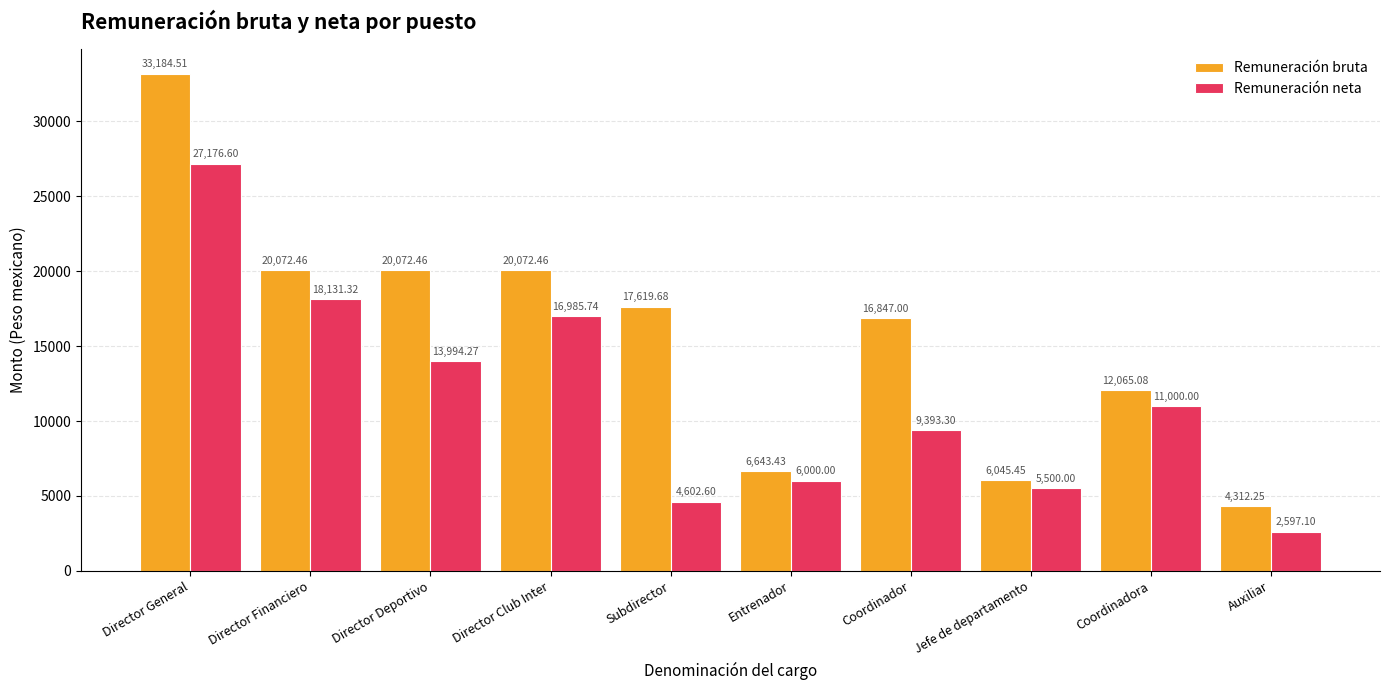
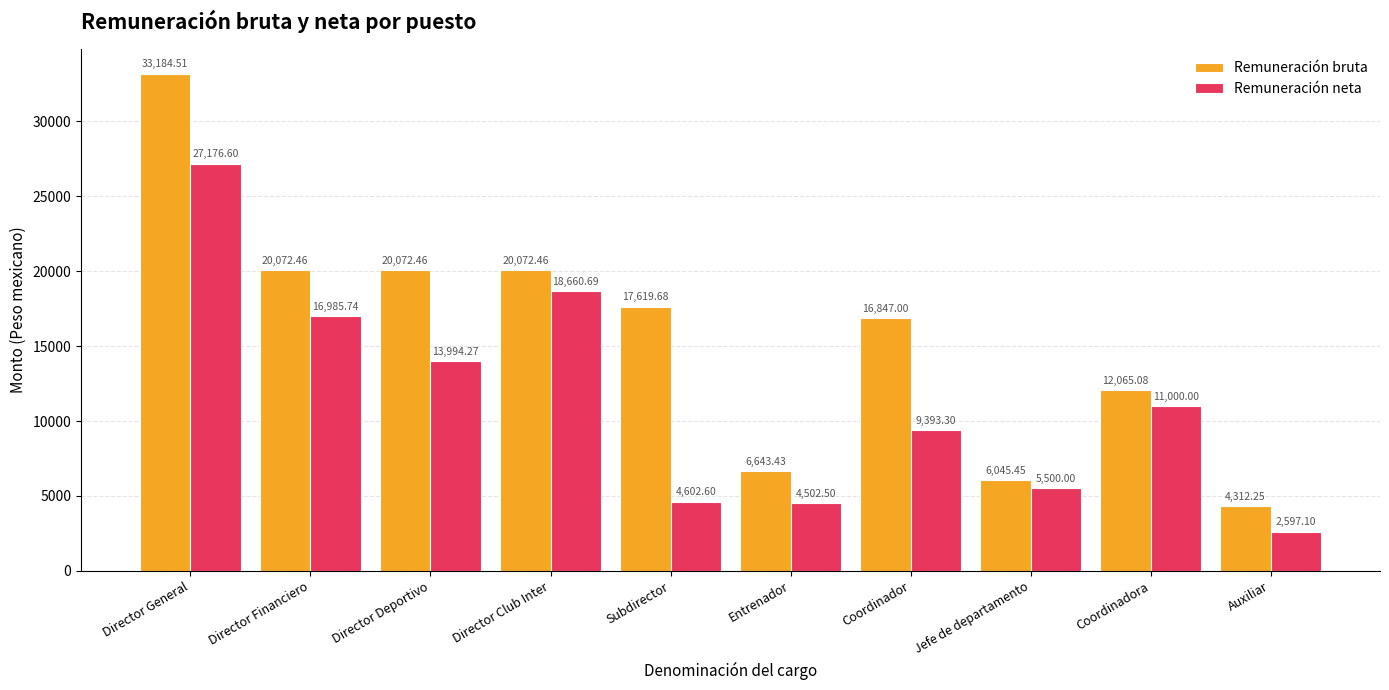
  {
    "Remuneración bruta": {
      "Director General": "33,184.51",
      "Director Financiero": "20,072.46",
      "Director Deportivo": "20,072.46",
      "Director Club Inter": "20,072.46",
      "Subdirector": "17,619.68",
      "Entrenador": "6,643.43",
      "Coordinador": "16,847.00",
      "Jefe de departamento": "6,045.45",
      "Coordinadora": "12,065.08",
      "Auxiliar": "4,312.25"
    },
    "Remuneración neta": {
      "Director General": "27,176.60",
-     "Director Financiero": "18,131.32",
+     "Director Financiero": "16,985.74",
      "Director Deportivo": "13,994.27",
-     "Director Club Inter": "16,985.74",
+     "Director Club Inter": "18,660.69",
      "Subdirector": "4,602.60",
-     "Entrenador": "6,000.00",
+     "Entrenador": "4,502.50",
      "Coordinador": "9,393.30",
      "Jefe de departamento": "5,500.00",
      "Coordinadora": "11,000.00",
      "Auxiliar": "2,597.10"
    }
  }
